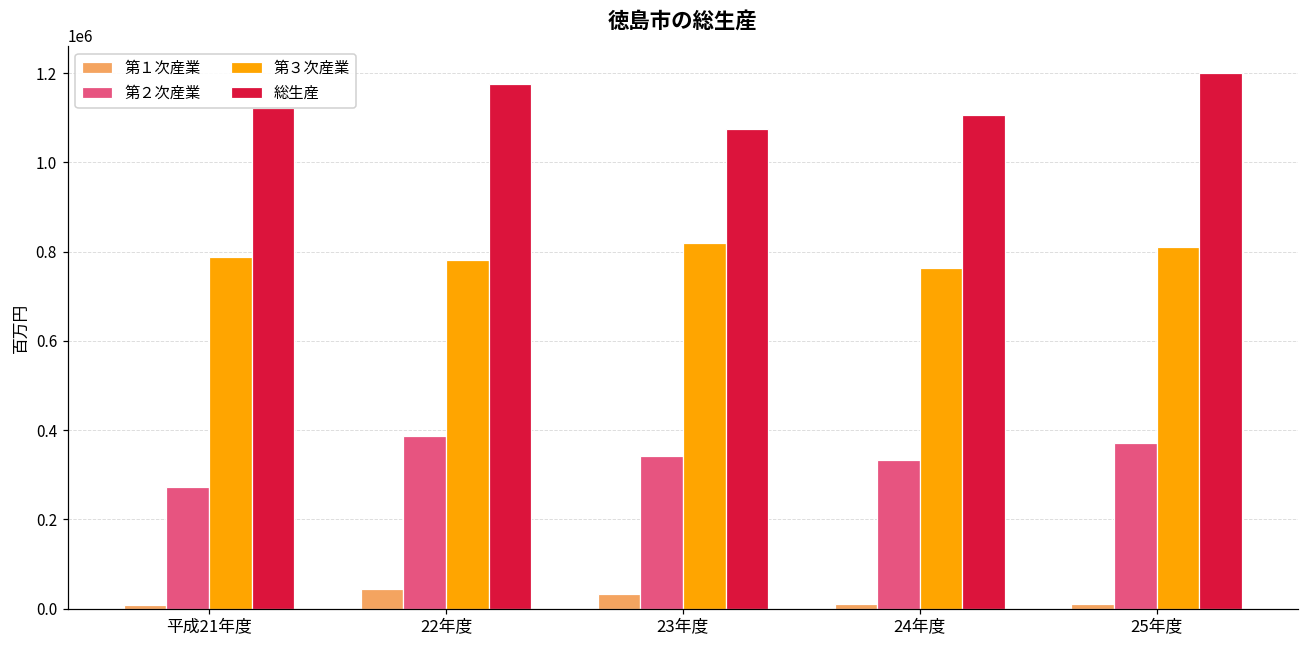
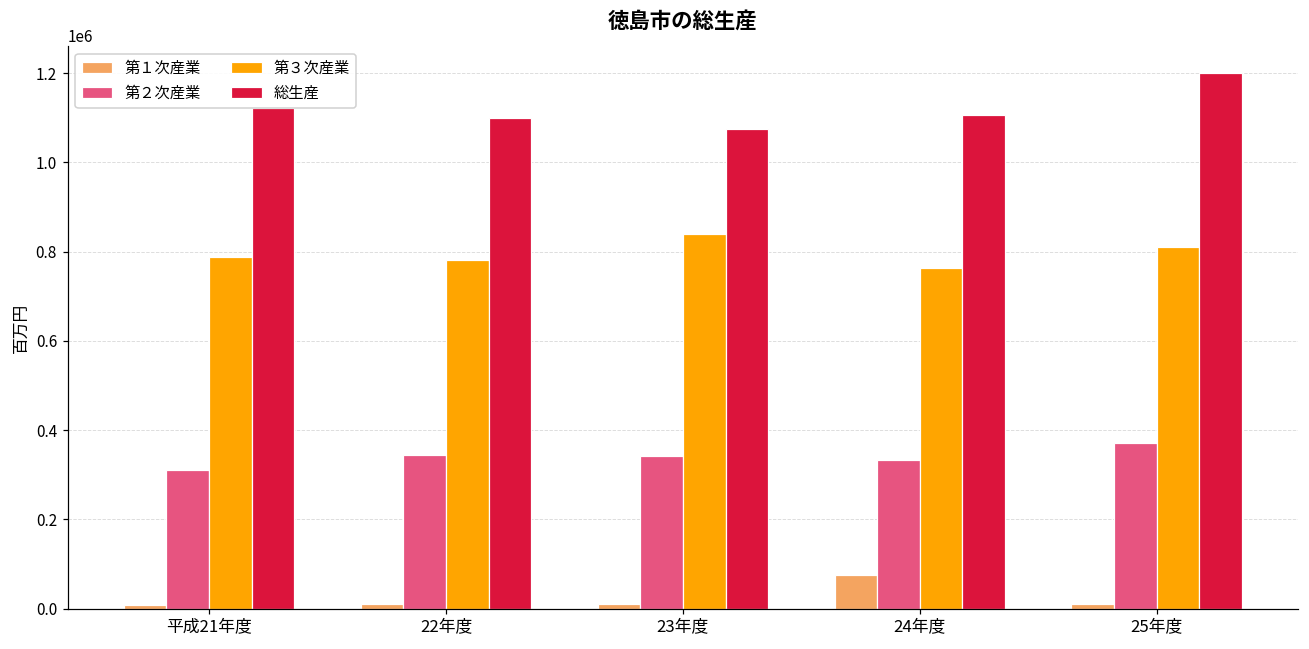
  {
    "第１次産業": {
      "平成21年度": 10000,
-     "22年度": 40000,
-     "23年度": 30000,
-     "24年度": 10000,
+     "22年度": 10000,
+     "23年度": 10000,
+     "24年度": 80000,
      "25年度": 10000
    },
    "第２次産業": {
-     "平成21年度": 270000,
-     "22年度": 390000,
+     "平成21年度": 310000,
+     "22年度": 340000,
      "23年度": 340000,
      "24年度": 330000,
      "25年度": 370000
    },
    "第３次産業": {
      "平成21年度": 790000,
      "22年度": 780000,
-     "23年度": 820000,
+     "23年度": 840000,
      "24年度": 760000,
      "25年度": 810000
    },
    "総生産": {
      "平成21年度": 1120000,
-     "22年度": 1180000,
+     "22年度": 1100000,
      "23年度": 1070000,
      "24年度": 1110000,
      "25年度": 1200000
    }
  }
